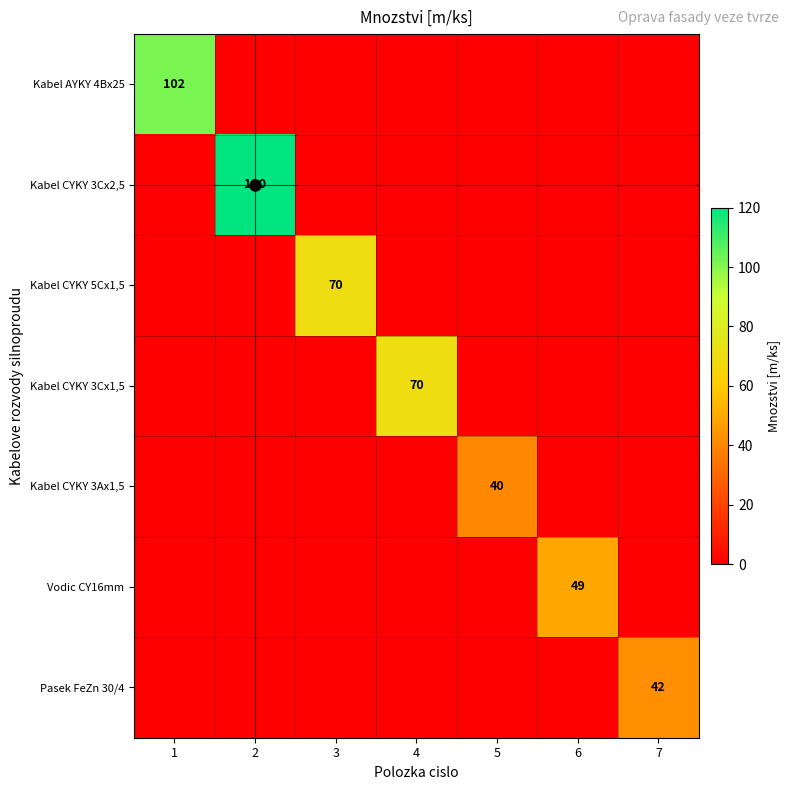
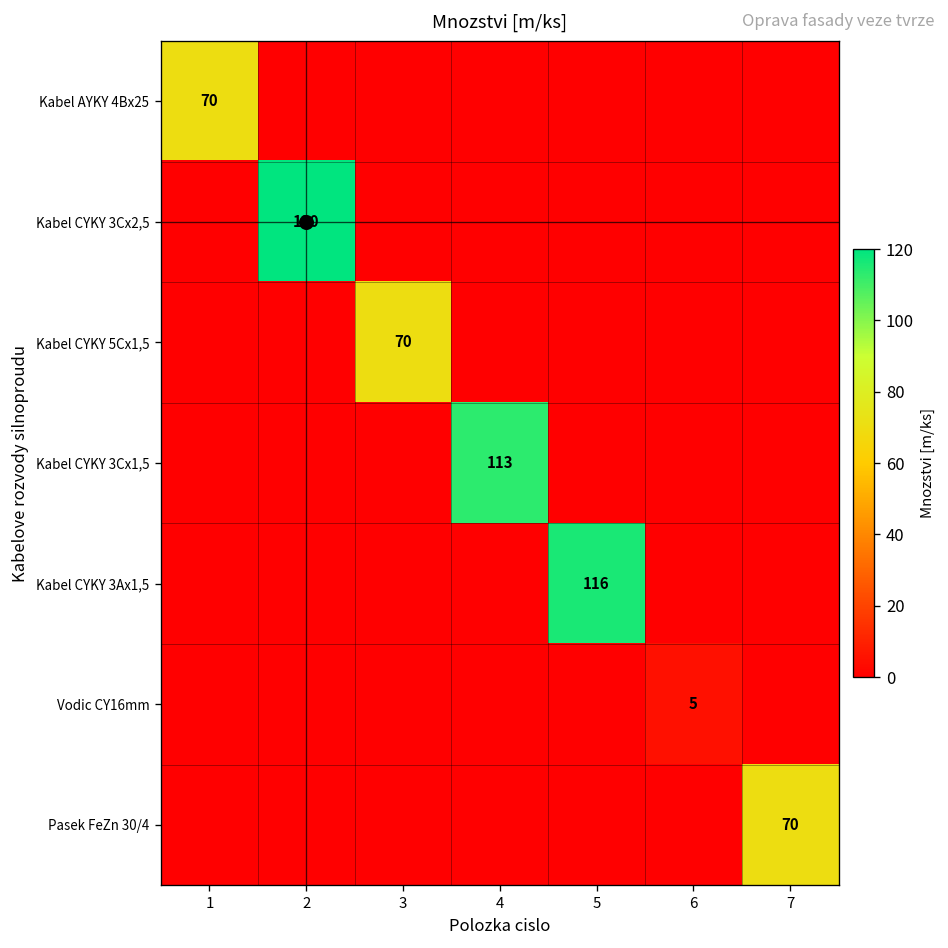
  {
    "Kabel AYKY 4Bx25": {
-     "1": 102
+     "1": 70
    },
    "Kabel CYKY 5Cx1,5": {
      "3": 70
    },
    "Kabel CYKY 3Cx1,5": {
-     "4": 70
+     "4": 113
    },
    "Kabel CYKY 3Ax1,5": {
-     "5": 40
+     "5": 116
    },
    "Vodic CY16mm": {
-     "6": 49
+     "6": 5
    },
    "Pasek FeZn 30/4": {
-     "7": 42
+     "7": 70
    }
  }
